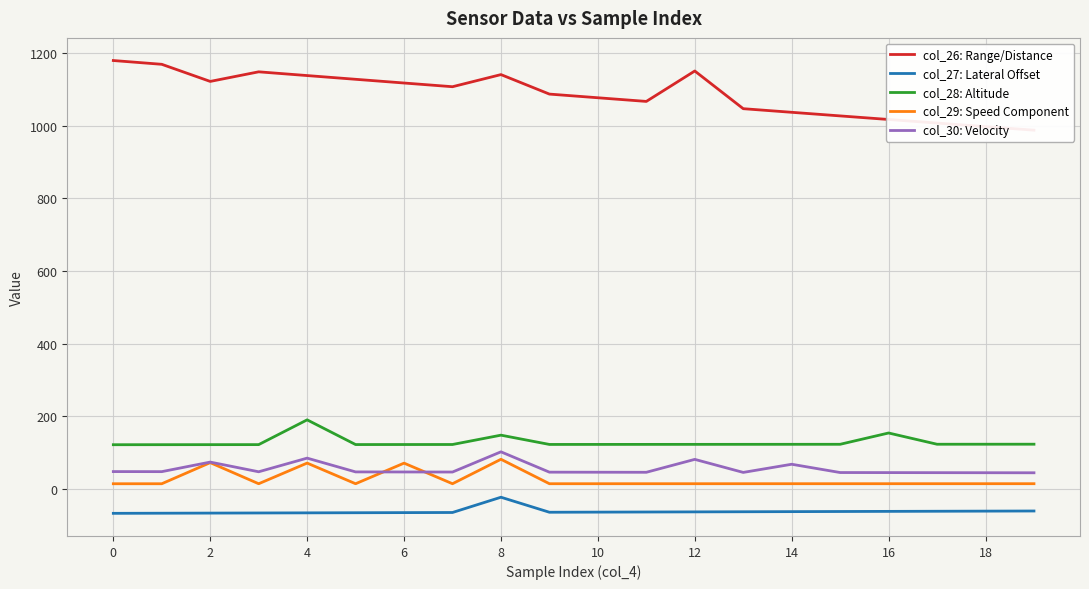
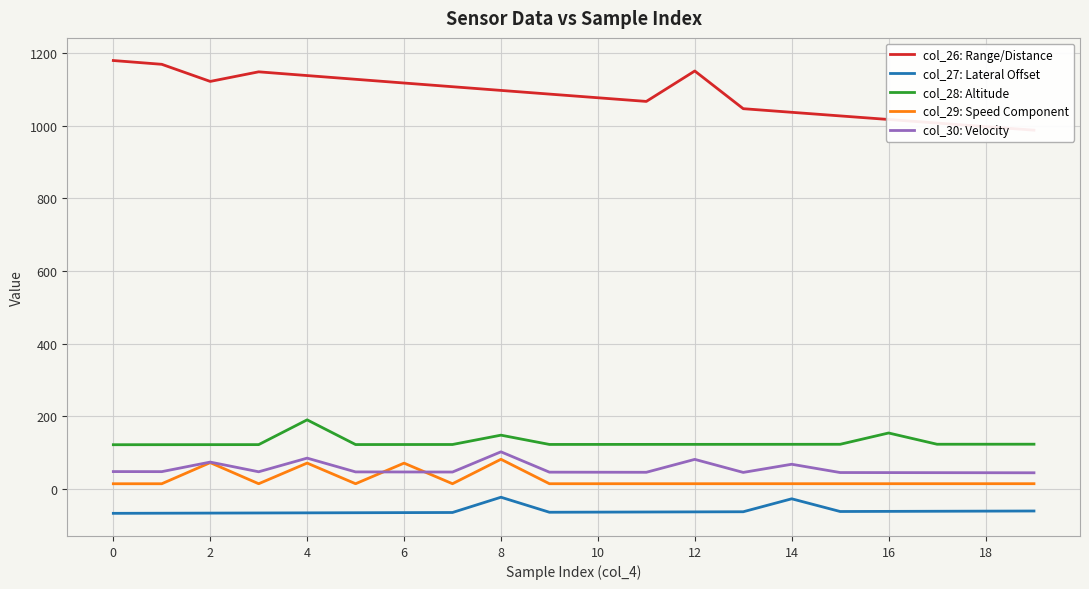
  {
    "col_26: Range/Distance": {
      "0": 1180,
      "2": 1120,
      "4": 1140,
      "6": 1120,
-     "8": 1140,
+     "8": 1100,
      "10": 1080,
      "12": 1150,
      "14": 1040
    },
    "col_27: Lateral Offset": {
      "0": -70,
      "2": -70,
      "4": -70,
      "6": -60,
      "8": -20,
      "10": -60,
      "12": -60,
-     "14": -60,
+     "14": -30,
      "16": -60,
      "18": -60
    },
    "col_28: Altitude": {
      "0": 120,
      "2": 120,
      "4": 190,
      "6": 120,
      "8": 150,
      "10": 120,
      "12": 120,
      "14": 120,
      "16": 150,
      "18": 120
    },
    "col_29: Speed Component": {
      "0": 10,
      "4": 70,
      "6": 70,
      "8": 80,
      "10": 10,
      "12": 10,
      "14": 10,
      "16": 10,
      "18": 10
    },
    "col_30: Velocity": {
      "0": 50,
      "4": 90,
      "6": 50,
      "8": 100,
      "10": 50,
      "12": 80,
      "14": 70,
      "16": 50,
      "18": 40
    }
  }
